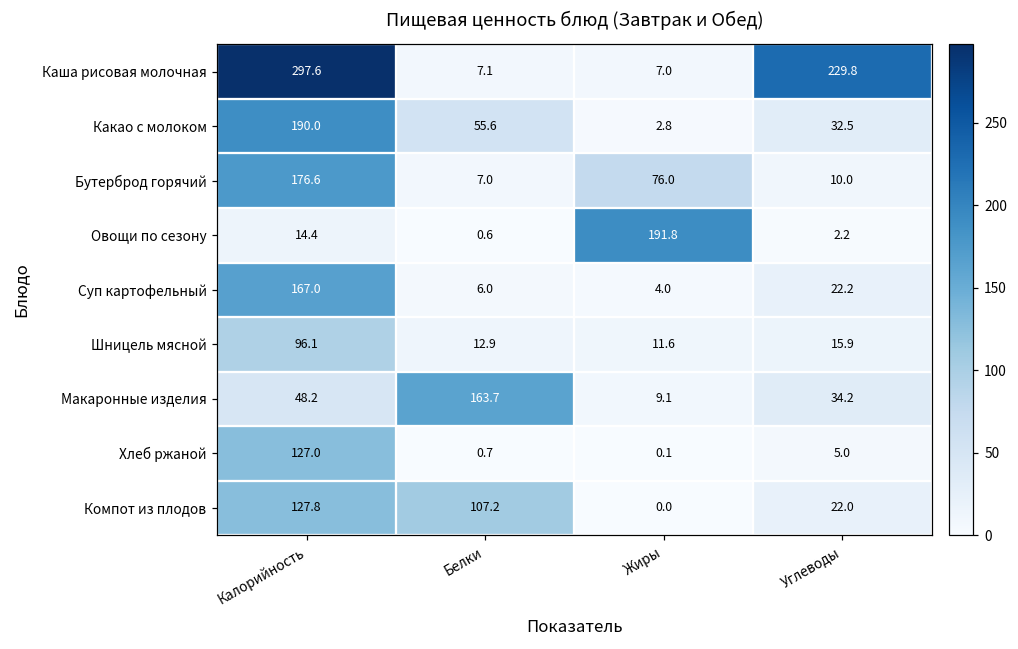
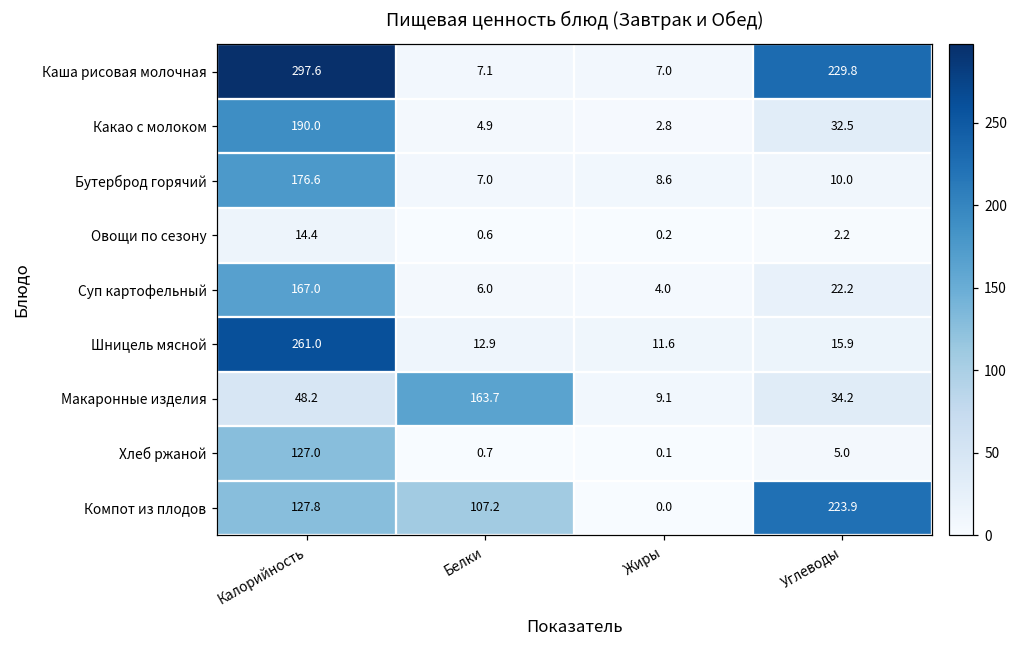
  {
    "Каша рисовая молочная": {
      "Калорийность": 297.6,
      "Белки": 7.1,
      "Жиры": 7.0,
      "Углеводы": 229.8
    },
    "Какао с молоком": {
      "Калорийность": 190.0,
-     "Белки": 55.6,
+     "Белки": 4.9,
      "Жиры": 2.8,
      "Углеводы": 32.5
    },
    "Бутерброд горячий": {
      "Калорийность": 176.6,
      "Белки": 7.0,
-     "Жиры": 76.0,
+     "Жиры": 8.6,
      "Углеводы": 10.0
    },
    "Овощи по сезону": {
      "Калорийность": 14.4,
      "Белки": 0.6,
-     "Жиры": 191.8,
+     "Жиры": 0.2,
      "Углеводы": 2.2
    },
    "Суп картофельный": {
      "Калорийность": 167.0,
      "Белки": 6.0,
      "Жиры": 4.0,
      "Углеводы": 22.2
    },
    "Шницель мясной": {
-     "Калорийность": 96.1,
+     "Калорийность": 261.0,
      "Белки": 12.9,
      "Жиры": 11.6,
      "Углеводы": 15.9
    },
    "Макаронные изделия": {
      "Калорийность": 48.2,
      "Белки": 163.7,
      "Жиры": 9.1,
      "Углеводы": 34.2
    },
    "Хлеб ржаной": {
      "Калорийность": 127.0,
      "Белки": 0.7,
      "Жиры": 0.1,
      "Углеводы": 5.0
    },
    "Компот из плодов": {
      "Калорийность": 127.8,
      "Белки": 107.2,
      "Жиры": 0.0,
-     "Углеводы": 22.0
+     "Углеводы": 223.9
    }
  }
